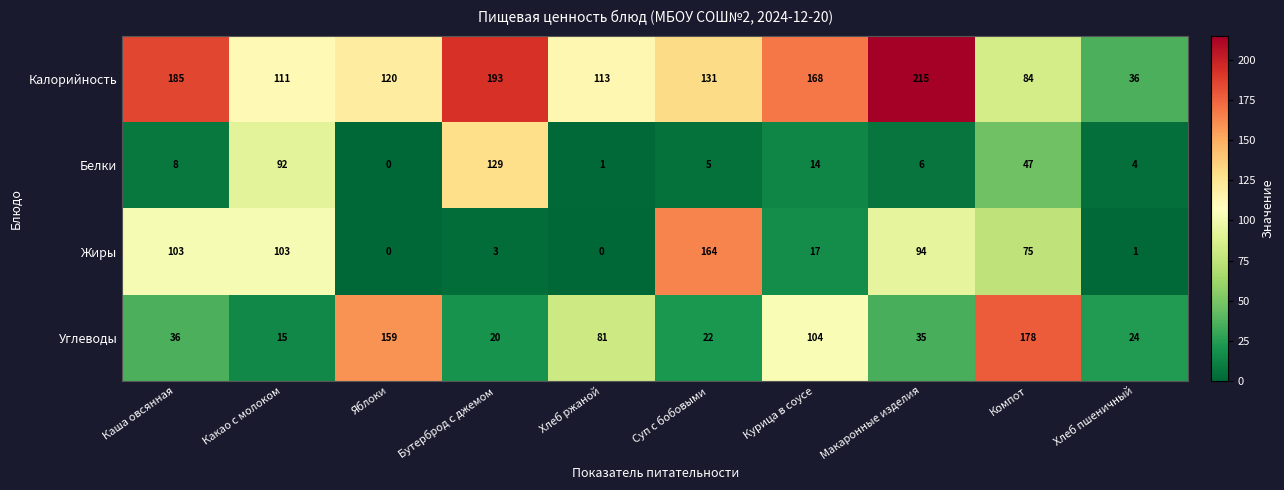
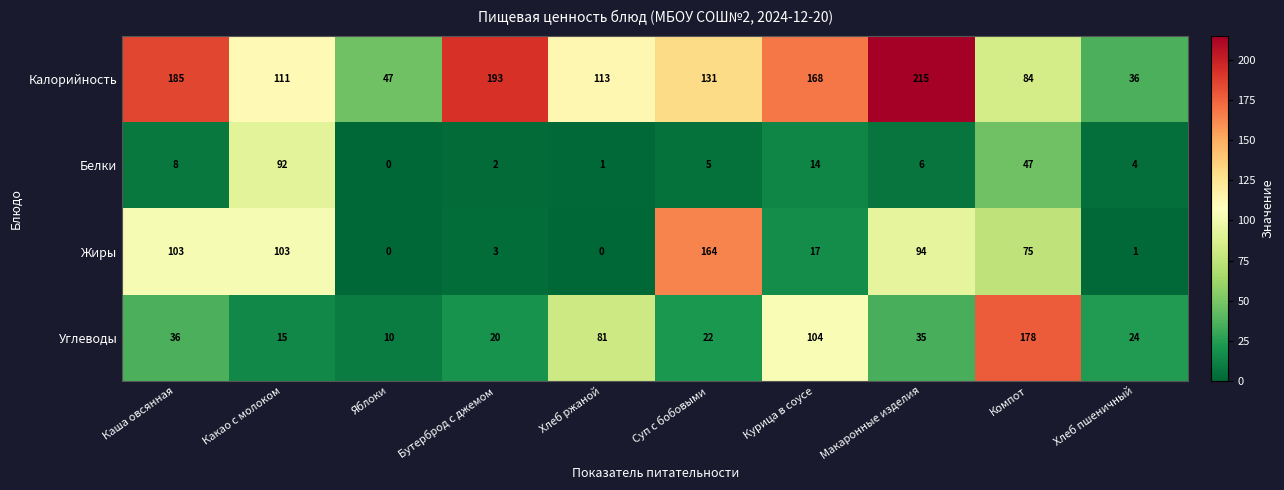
  {
    "Калорийность": {
      "Каша овсянная": 185,
      "Какао с молоком": 111,
-     "Яблоки": 120,
+     "Яблоки": 47,
      "Бутерброд с джемом": 193,
      "Хлеб ржаной": 113,
      "Суп с бобовыми": 131,
      "Курица в соусе": 168,
      "Макаронные изделия": 215,
      "Компот": 84,
      "Хлеб пшеничный": 36
    },
    "Белки": {
      "Каша овсянная": 8,
      "Какао с молоком": 92,
      "Яблоки": 0,
-     "Бутерброд с джемом": 129,
+     "Бутерброд с джемом": 2,
      "Хлеб ржаной": 1,
      "Суп с бобовыми": 5,
      "Курица в соусе": 14,
      "Макаронные изделия": 6,
      "Компот": 47,
      "Хлеб пшеничный": 4
    },
    "Жиры": {
      "Каша овсянная": 103,
      "Какао с молоком": 103,
      "Яблоки": 0,
      "Бутерброд с джемом": 3,
      "Хлеб ржаной": 0,
      "Суп с бобовыми": 164,
      "Курица в соусе": 17,
      "Макаронные изделия": 94,
      "Компот": 75,
      "Хлеб пшеничный": 1
    },
    "Углеводы": {
      "Каша овсянная": 36,
      "Какао с молоком": 15,
-     "Яблоки": 159,
+     "Яблоки": 10,
      "Бутерброд с джемом": 20,
      "Хлеб ржаной": 81,
      "Суп с бобовыми": 22,
      "Курица в соусе": 104,
      "Макаронные изделия": 35,
      "Компот": 178,
      "Хлеб пшеничный": 24
    }
  }
